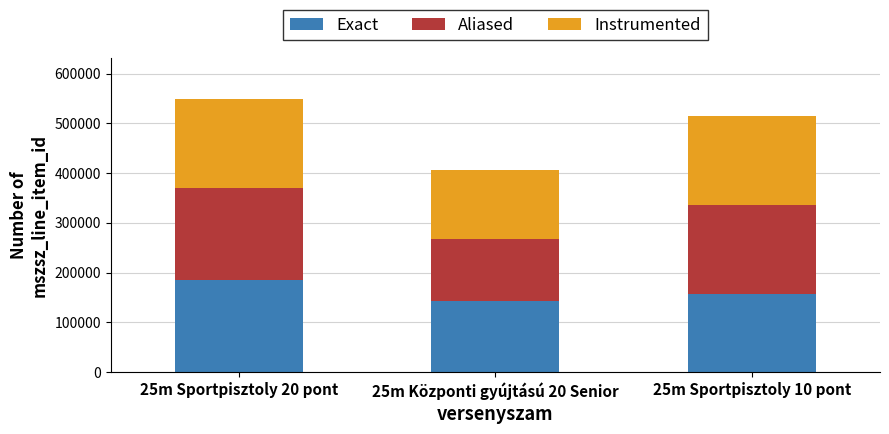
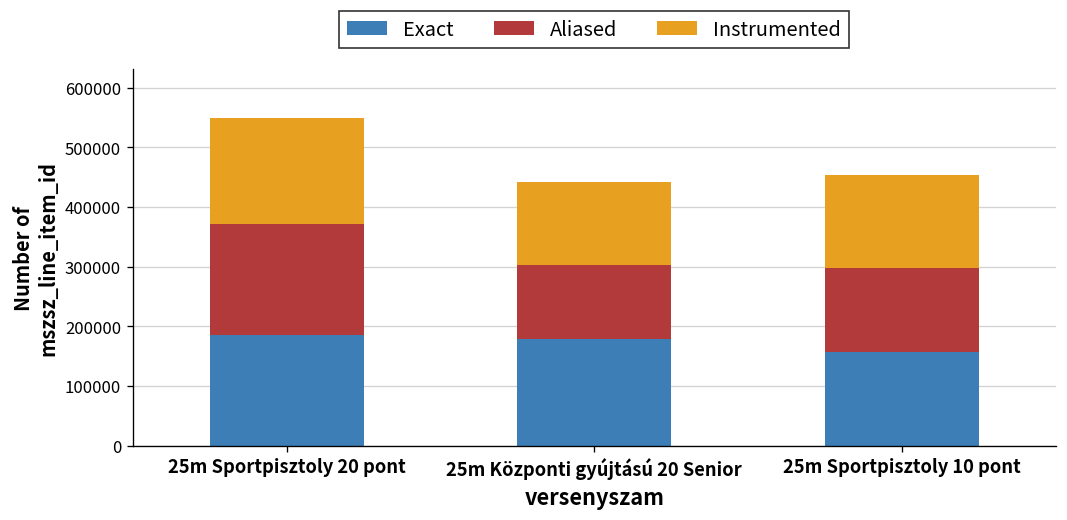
  {
    "Exact": {
      "25m Sportpisztoly 20 pont": 190000,
-     "25m Központi gyújtású 20 Senior": 140000,
+     "25m Központi gyújtású 20 Senior": 180000,
      "25m Sportpisztoly 10 pont": 160000
    },
    "Aliased": {
      "25m Sportpisztoly 20 pont": 190000,
      "25m Központi gyújtású 20 Senior": 120000,
-     "25m Sportpisztoly 10 pont": 180000
+     "25m Sportpisztoly 10 pont": 140000
    },
    "Instrumented": {
      "25m Sportpisztoly 20 pont": 180000,
      "25m Központi gyújtású 20 Senior": 140000,
-     "25m Sportpisztoly 10 pont": 180000
+     "25m Sportpisztoly 10 pont": 160000
    }
  }
